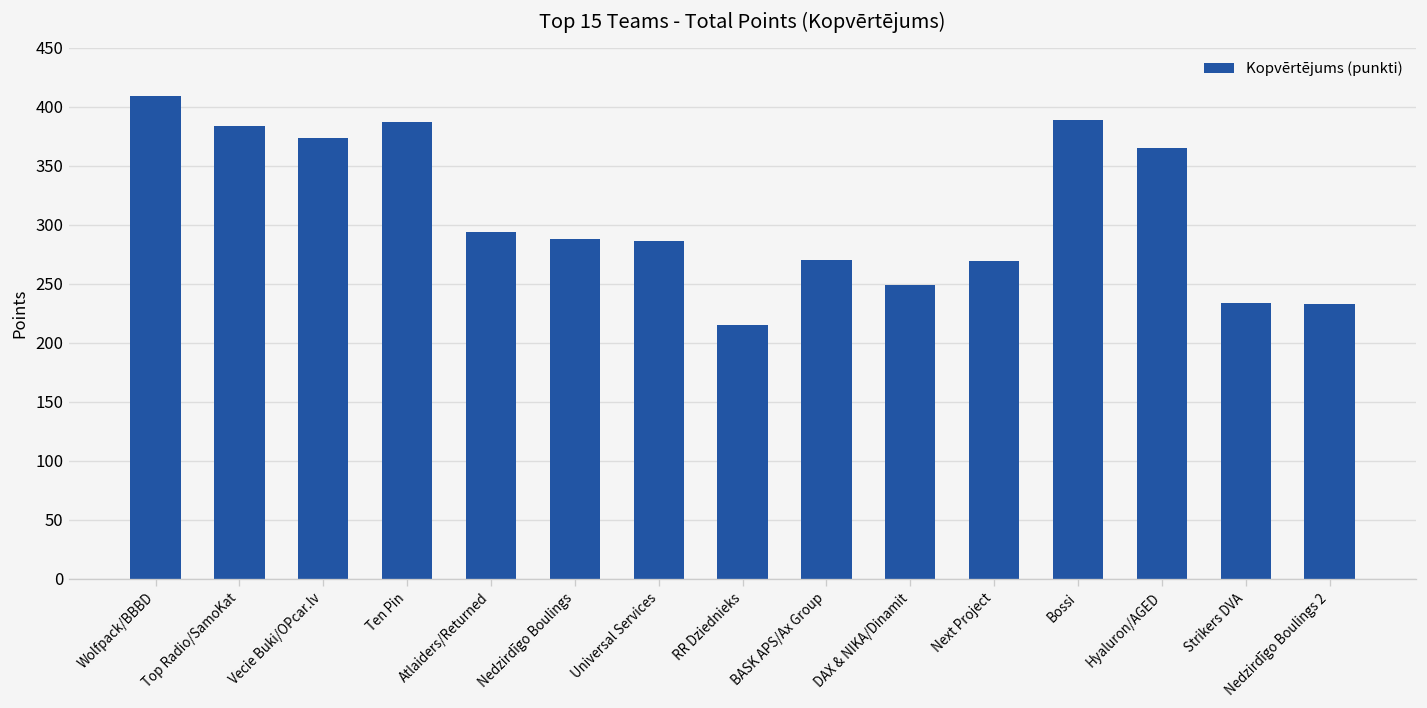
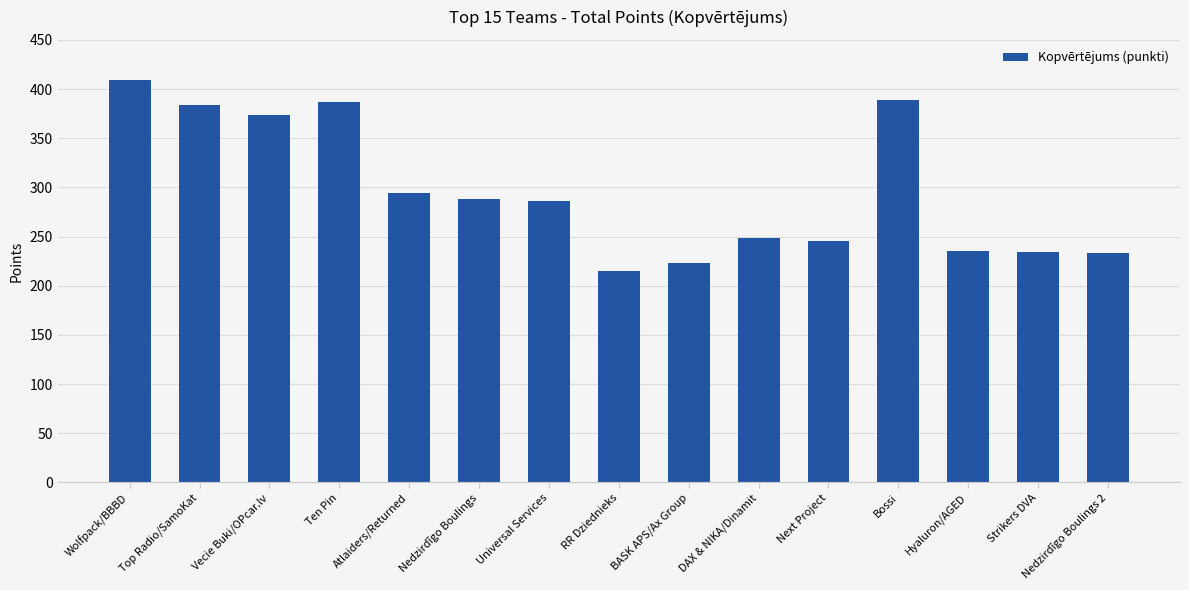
  {
    "Wolfpack/BBBD": 410,
    "Top Radio/SamoKat": 380,
    "Vecie Buki/OPcar.lv": 370,
    "Ten Pin": 390,
    "Atlaiders/Returned": 290,
    "Nedzirdīgo Boulings": 290,
    "Universal Services": 290,
    "RR Dziednieks": 220,
-   "BASK APS/Ax Group": 270,
+   "BASK APS/Ax Group": 220,
    "DAX & NIKA/Dinamit": 250,
-   "Next Project": 270,
+   "Next Project": 250,
    "Bossi": 390,
-   "Hyaluron/AGED": 370,
+   "Hyaluron/AGED": 240,
    "Strikers DVA": 230,
    "Nedzirdīgo Boulings 2": 230
  }
